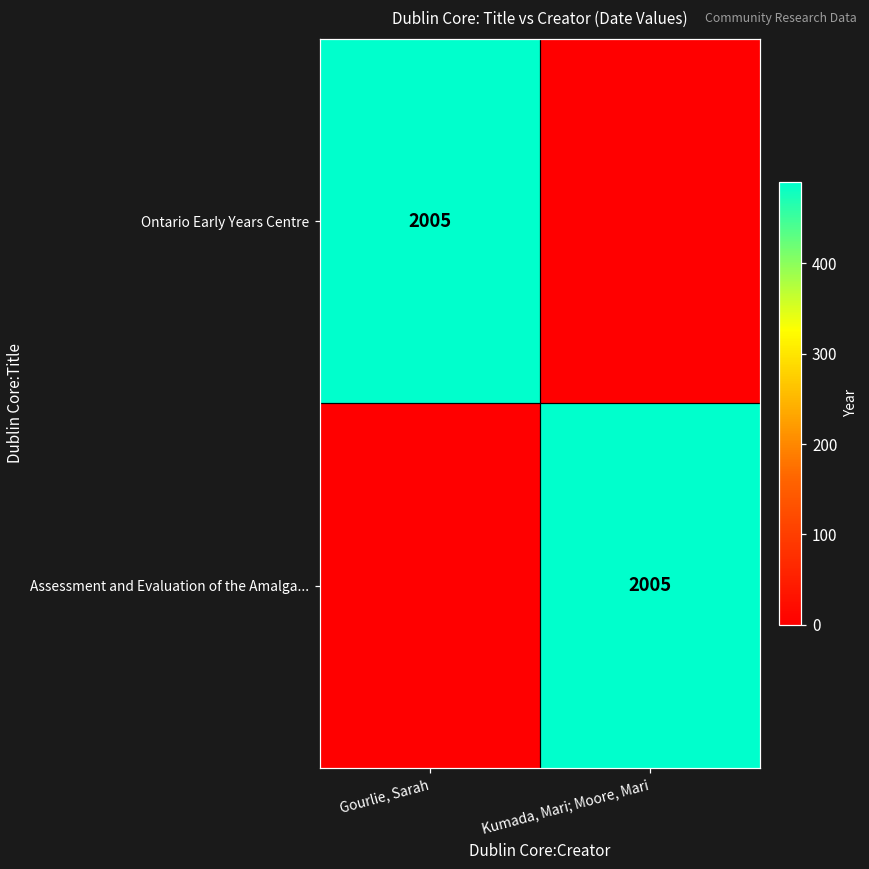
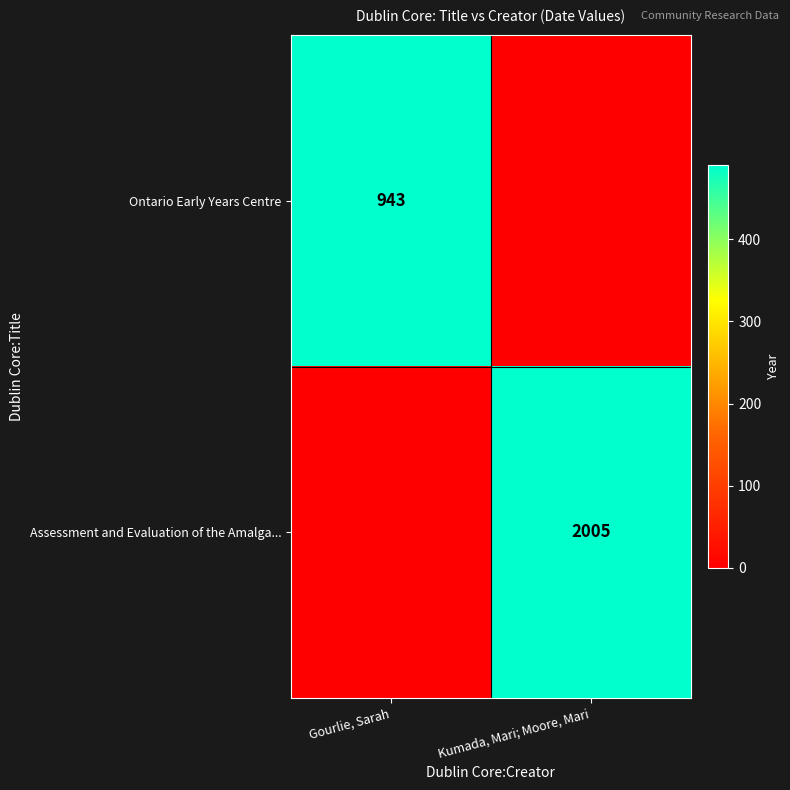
  {
    "Ontario Early Years Centre": {
-     "Gourlie, Sarah": 2005
+     "Gourlie, Sarah": 943
    },
    "Assessment and Evaluation of the Amalga...": {
      "Kumada, Mari; Moore, Mari": 2005
    }
  }
